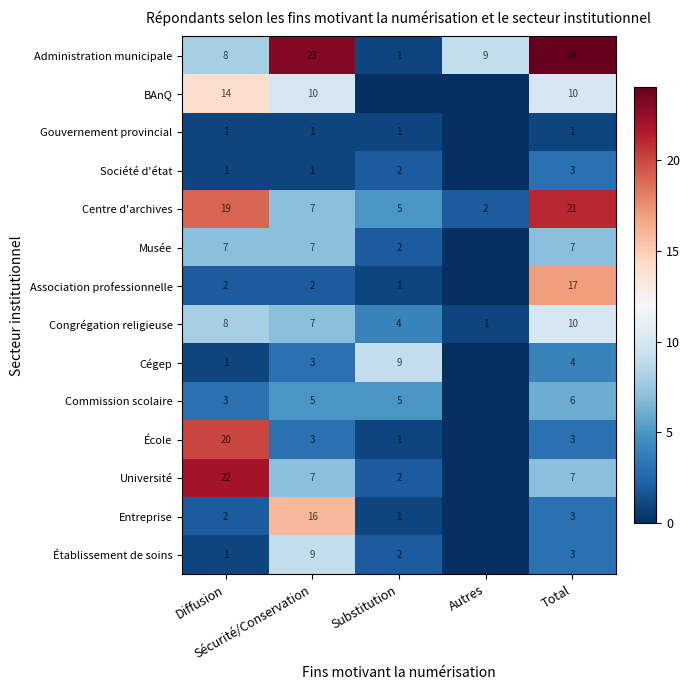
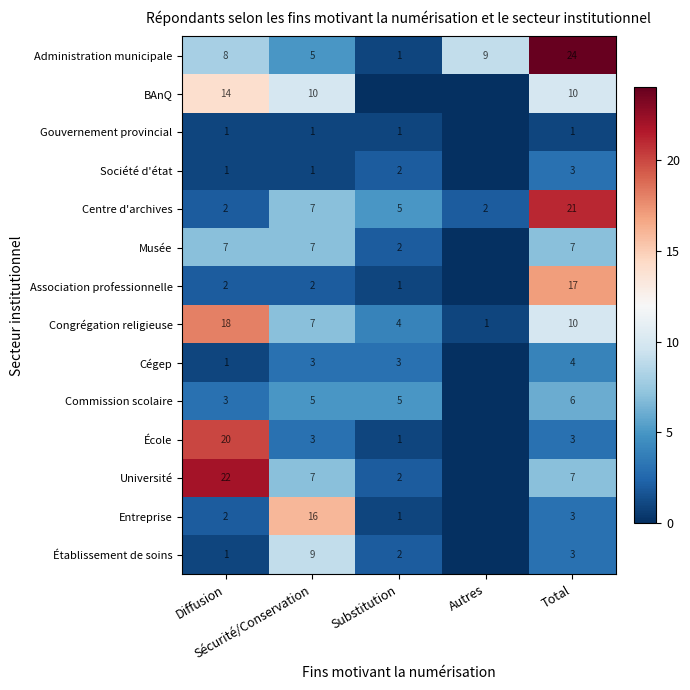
  {
    "Administration municipale": {
      "Diffusion": 8,
-     "Sécurité/Conservation": 23,
+     "Sécurité/Conservation": 5,
      "Substitution": 1,
      "Autres": 9,
      "Total": 24
    },
    "BAnQ": {
      "Diffusion": 14,
      "Sécurité/Conservation": 10,
      "Total": 10
    },
    "Gouvernement provincial": {
      "Diffusion": 1,
      "Sécurité/Conservation": 1,
      "Substitution": 1,
      "Total": 1
    },
    "Société d'état": {
      "Diffusion": 1,
      "Sécurité/Conservation": 1,
      "Substitution": 2,
      "Total": 3
    },
    "Centre d'archives": {
-     "Diffusion": 19,
+     "Diffusion": 2,
      "Sécurité/Conservation": 7,
      "Substitution": 5,
      "Autres": 2,
      "Total": 21
    },
    "Musée": {
      "Diffusion": 7,
      "Sécurité/Conservation": 7,
      "Substitution": 2,
      "Total": 7
    },
    "Association professionnelle": {
      "Diffusion": 2,
      "Sécurité/Conservation": 2,
      "Substitution": 1,
      "Total": 17
    },
    "Congrégation religieuse": {
-     "Diffusion": 8,
+     "Diffusion": 18,
      "Sécurité/Conservation": 7,
      "Substitution": 4,
      "Autres": 1,
      "Total": 10
    },
    "Cégep": {
      "Diffusion": 1,
      "Sécurité/Conservation": 3,
-     "Substitution": 9,
+     "Substitution": 3,
      "Total": 4
    },
    "Commission scolaire": {
      "Diffusion": 3,
      "Sécurité/Conservation": 5,
      "Substitution": 5,
      "Total": 6
    },
    "École": {
      "Diffusion": 20,
      "Sécurité/Conservation": 3,
      "Substitution": 1,
      "Total": 3
    },
    "Université": {
      "Diffusion": 22,
      "Sécurité/Conservation": 7,
      "Substitution": 2,
      "Total": 7
    },
    "Entreprise": {
      "Diffusion": 2,
      "Sécurité/Conservation": 16,
      "Substitution": 1,
      "Total": 3
    },
    "Établissement de soins": {
      "Diffusion": 1,
      "Sécurité/Conservation": 9,
      "Substitution": 2,
      "Total": 3
    }
  }
